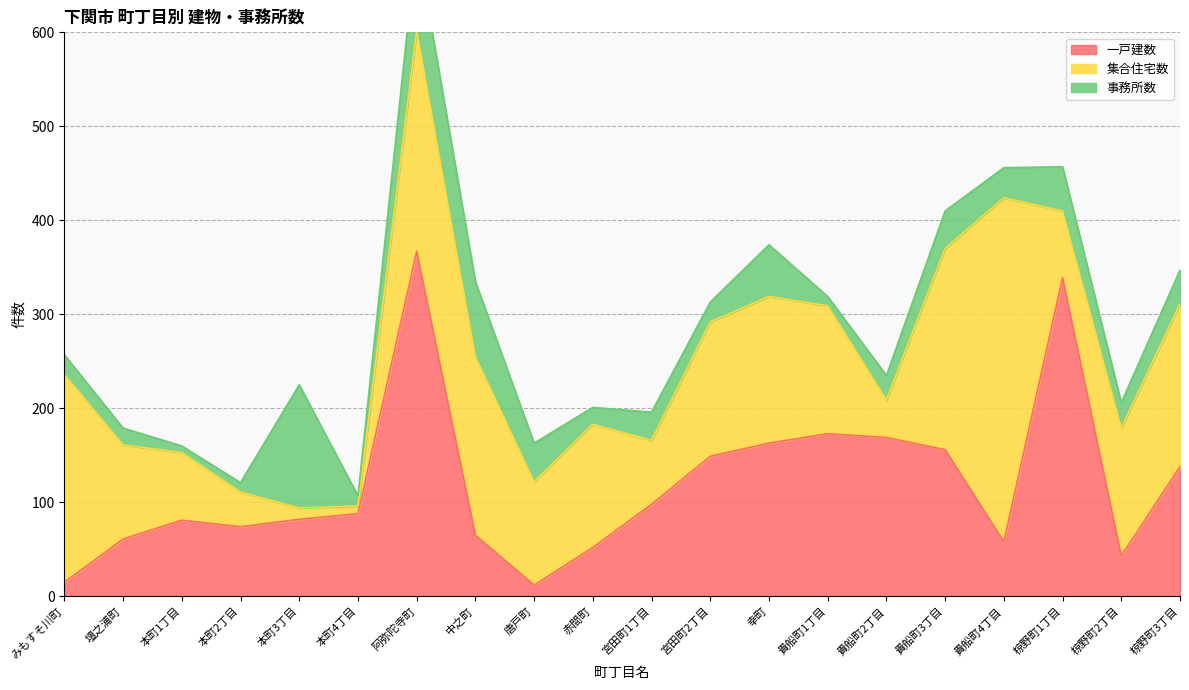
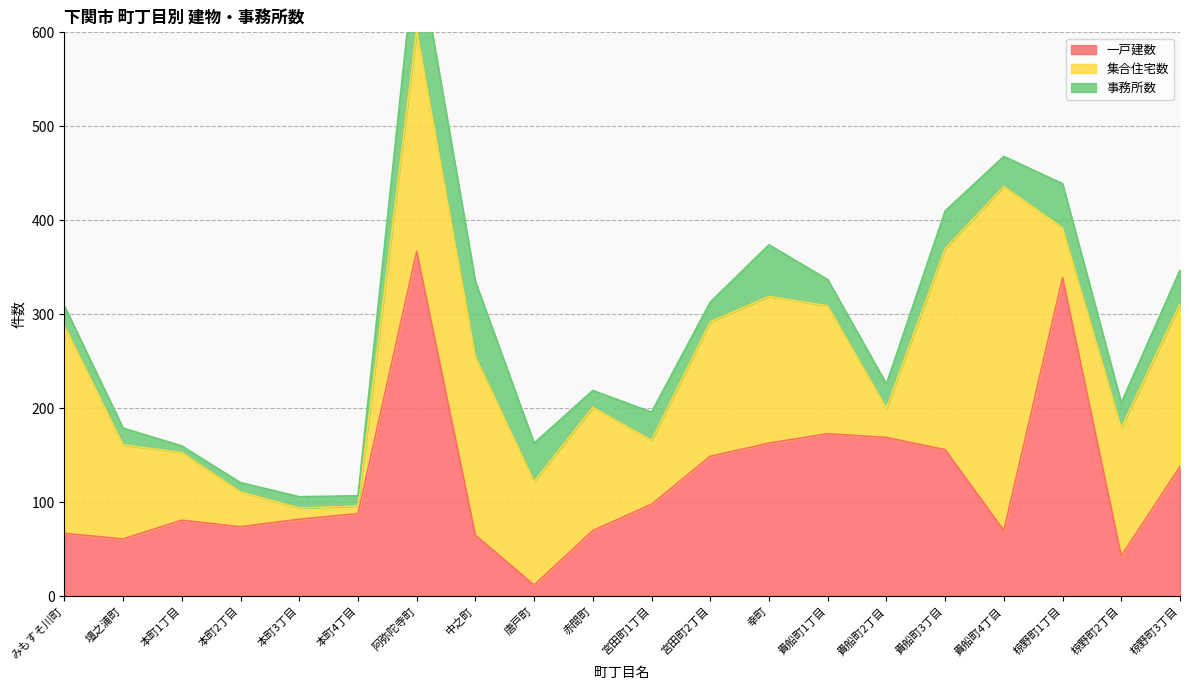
  {
    "一戸建数": {
-     "みもすそ川町": 20,
+     "みもすそ川町": 70,
      "壇之浦町": 60,
      "本町1丁目": 80,
      "本町2丁目": 70,
      "本町3丁目": 80,
      "本町4丁目": 90,
      "阿弥陀寺町": 370,
      "中之町": 70,
      "唐戸町": 10,
-     "赤間町": 50,
+     "赤間町": 70,
      "宮田町1丁目": 100,
      "宮田町2丁目": 150,
      "幸町": 160,
      "貴船町1丁目": 170,
      "貴船町2丁目": 170,
      "貴船町3丁目": 160,
-     "貴船町4丁目": 60,
+     "貴船町4丁目": 70,
      "椋野町1丁目": 340,
      "椋野町2丁目": 40,
      "椋野町3丁目": 140
    },
    "集合住宅数": {
      "みもすそ川町": 220,
      "壇之浦町": 100,
      "本町1丁目": 70,
      "本町2丁目": 40,
      "本町3丁目": 10,
      "本町4丁目": 10,
      "阿弥陀寺町": 240,
      "中之町": 190,
      "唐戸町": 110,
      "赤間町": 130,
      "宮田町1丁目": 70,
      "宮田町2丁目": 140,
      "幸町": 160,
      "貴船町1丁目": 140,
-     "貴船町2丁目": 40,
+     "貴船町2丁目": 30,
      "貴船町3丁目": 210,
      "貴船町4丁目": 370,
-     "椋野町1丁目": 70,
+     "椋野町1丁目": 50,
      "椋野町2丁目": 140,
      "椋野町3丁目": 170
    },
    "事務所数": {
      "みもすそ川町": 20,
      "壇之浦町": 20,
      "本町1丁目": 10,
      "本町2丁目": 10,
-     "本町3丁目": 130,
+     "本町3丁目": 10,
      "本町4丁目": 10,
      "中之町": 80,
      "唐戸町": 40,
      "赤間町": 20,
      "宮田町1丁目": 30,
      "宮田町2丁目": 20,
      "幸町": 60,
-     "貴船町1丁目": 10,
+     "貴船町1丁目": 30,
      "貴船町2丁目": 30,
      "貴船町3丁目": 40,
      "貴船町4丁目": 30,
      "椋野町1丁目": 50,
      "椋野町2丁目": 30,
      "椋野町3丁目": 40
    }
  }
